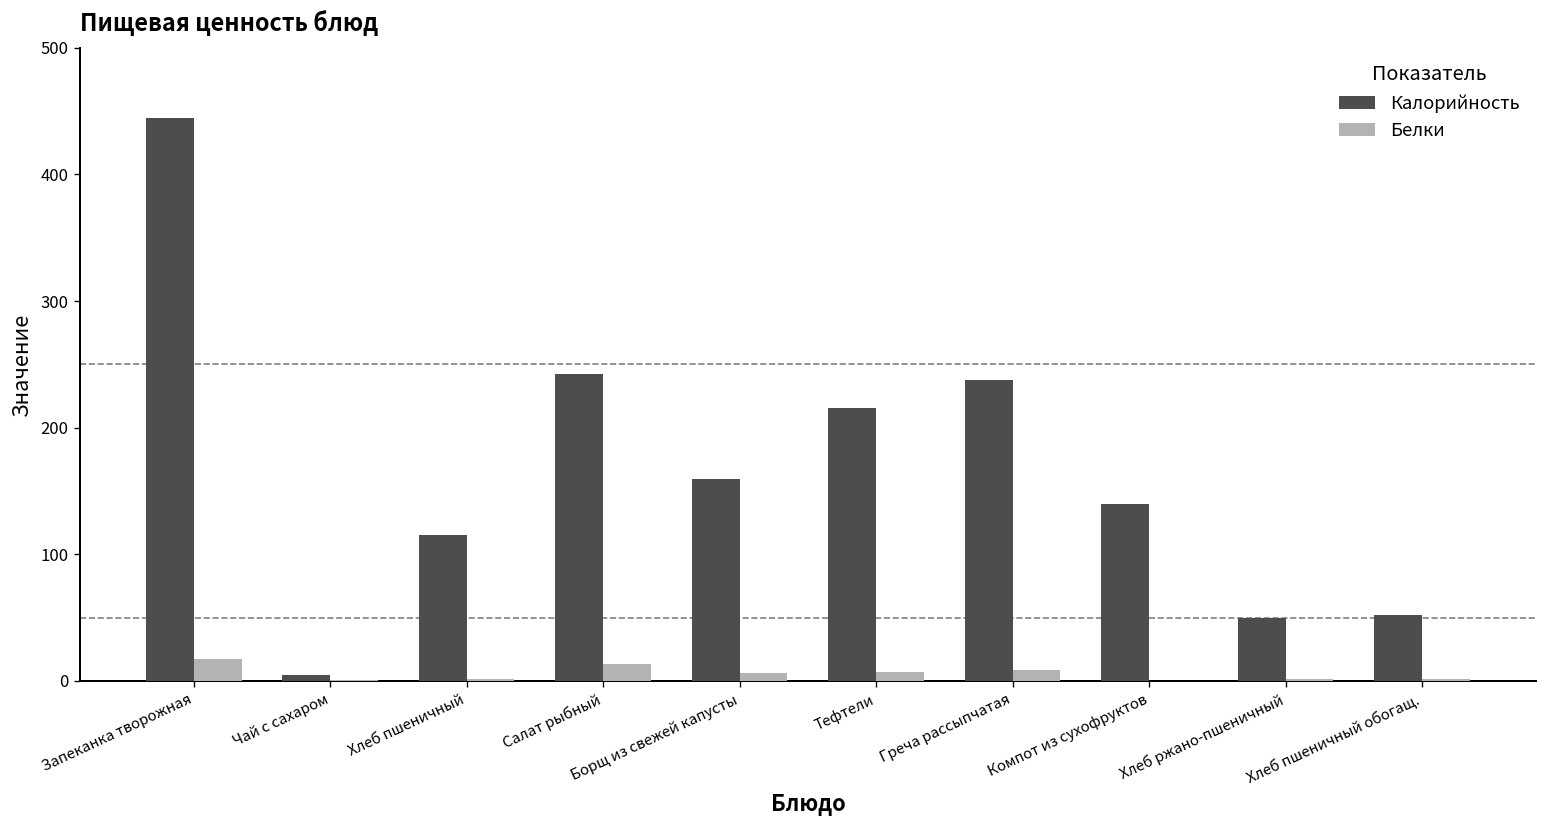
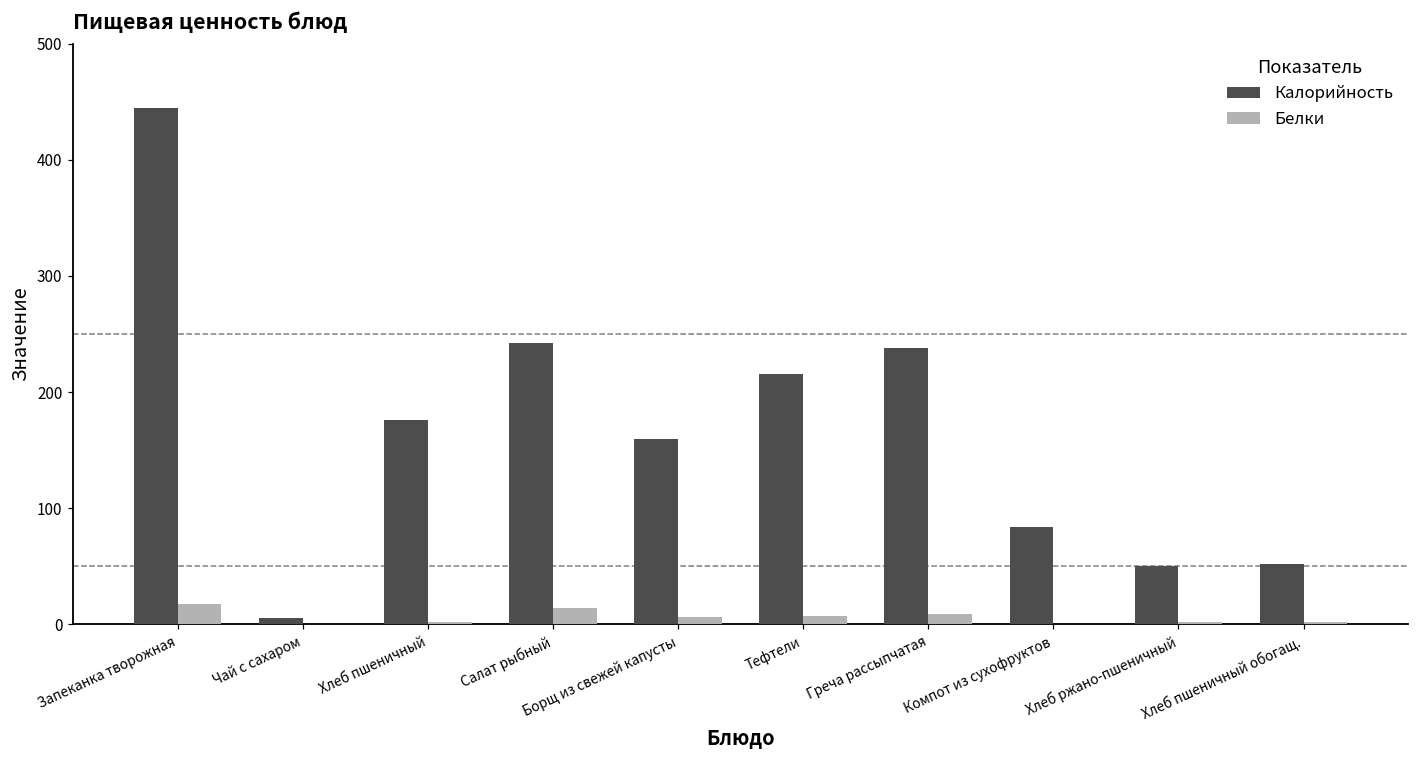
  {
    "Калорийность": {
      "Запеканка творожная": 445,
      "Чай с сахаром": 5,
-     "Хлеб пшеничный": 115,
+     "Хлеб пшеничный": 176,
      "Салат рыбный": 242,
      "Борщ из свежей капусты": 159,
      "Тефтели": 215,
      "Греча рассыпчатая": 238,
-     "Компот из сухофруктов": 140,
+     "Компот из сухофруктов": 84,
      "Хлеб ржано-пшеничный": 50,
      "Хлеб пшеничный обогащ.": 52
    },
    "Белки": {
      "Запеканка творожная": 18,
      "Салат рыбный": 14,
      "Борщ из свежей капусты": 6,
      "Тефтели": 7,
      "Греча рассыпчатая": 9
    }
  }
